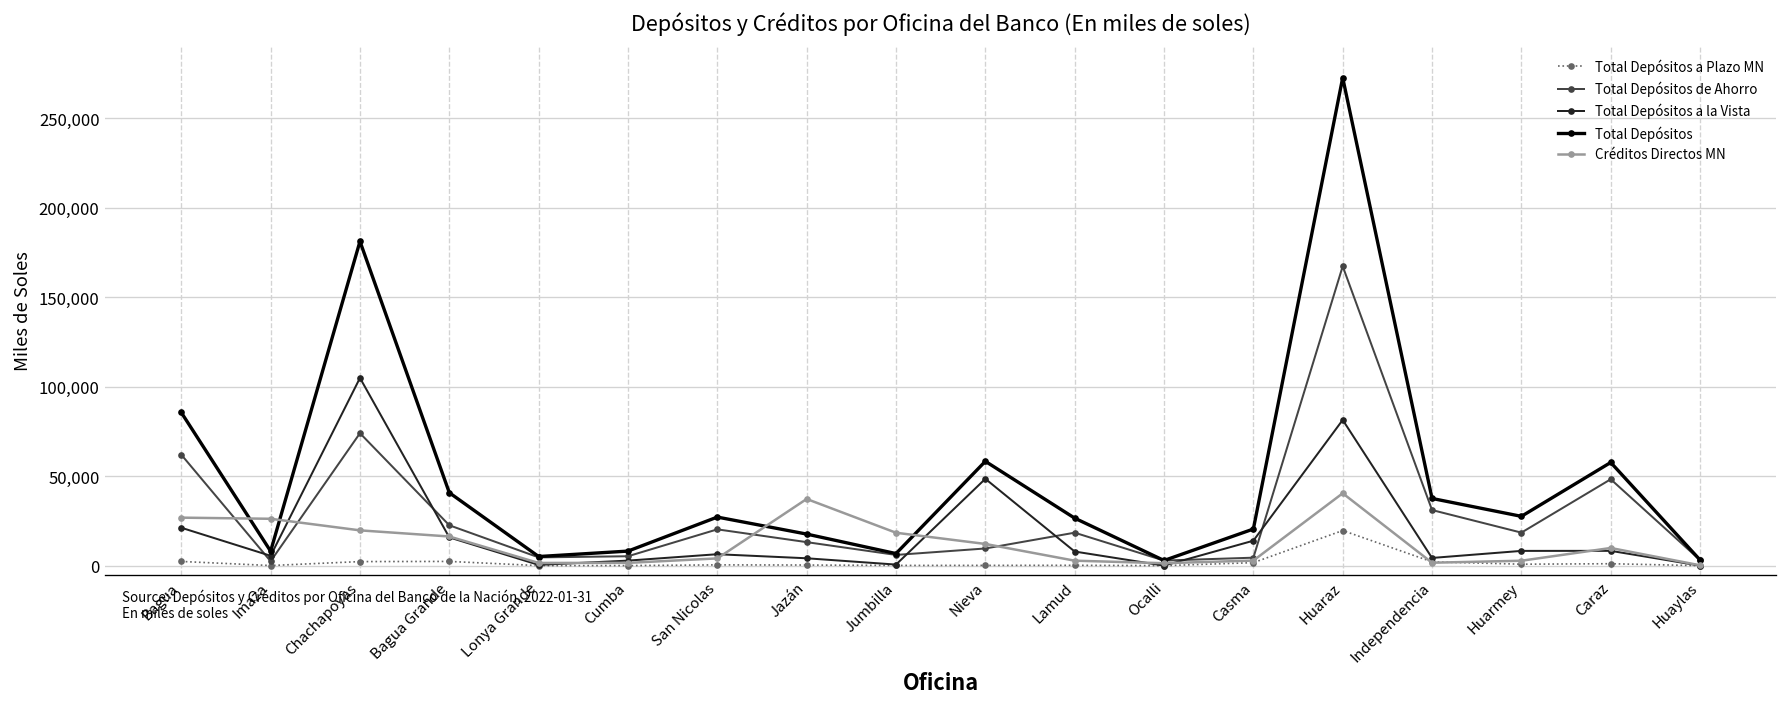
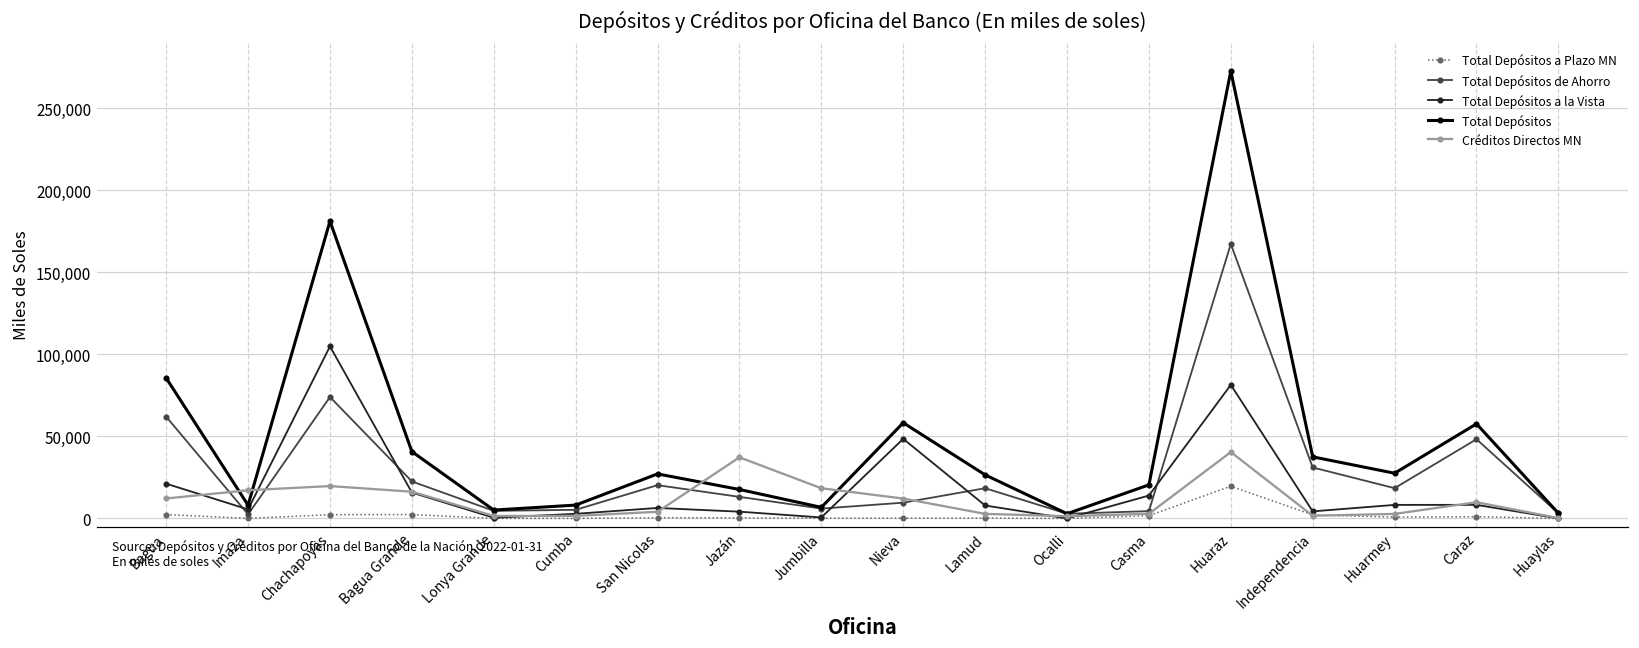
  {
    "Créditos Directos MN": {
-     "Bagua": "27,000",
-     "Imaza": "26,000",
+     "Bagua": "12,000",
+     "Imaza": "17,000",
      "Chachapoyas": "20,000",
      "San Nicolas": "4,000",
      "Jazán": "37,000",
      "Jumbilla": "18,000",
      "Nieva": "12,000",
      "Lamud": "3,000",
      "Huaraz": "40,000",
      "Huarmey": "3,000"
    }
  }
